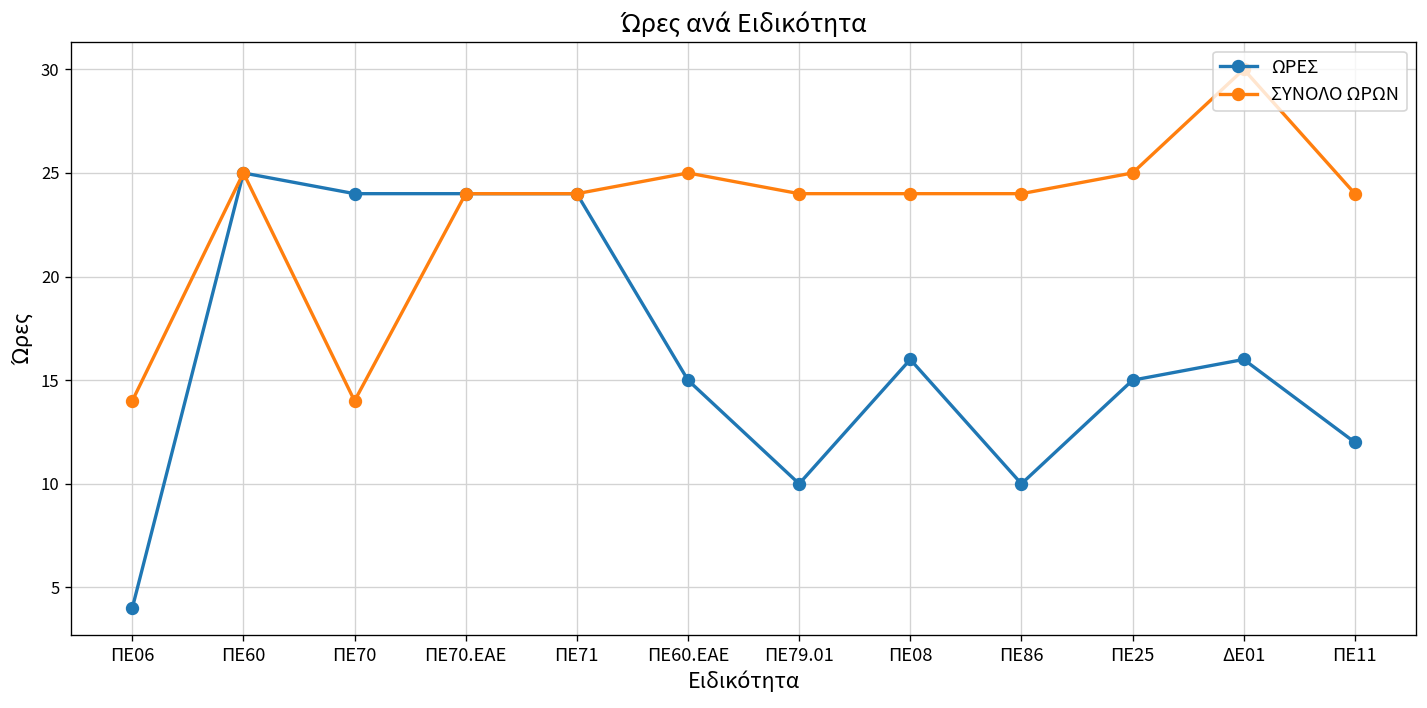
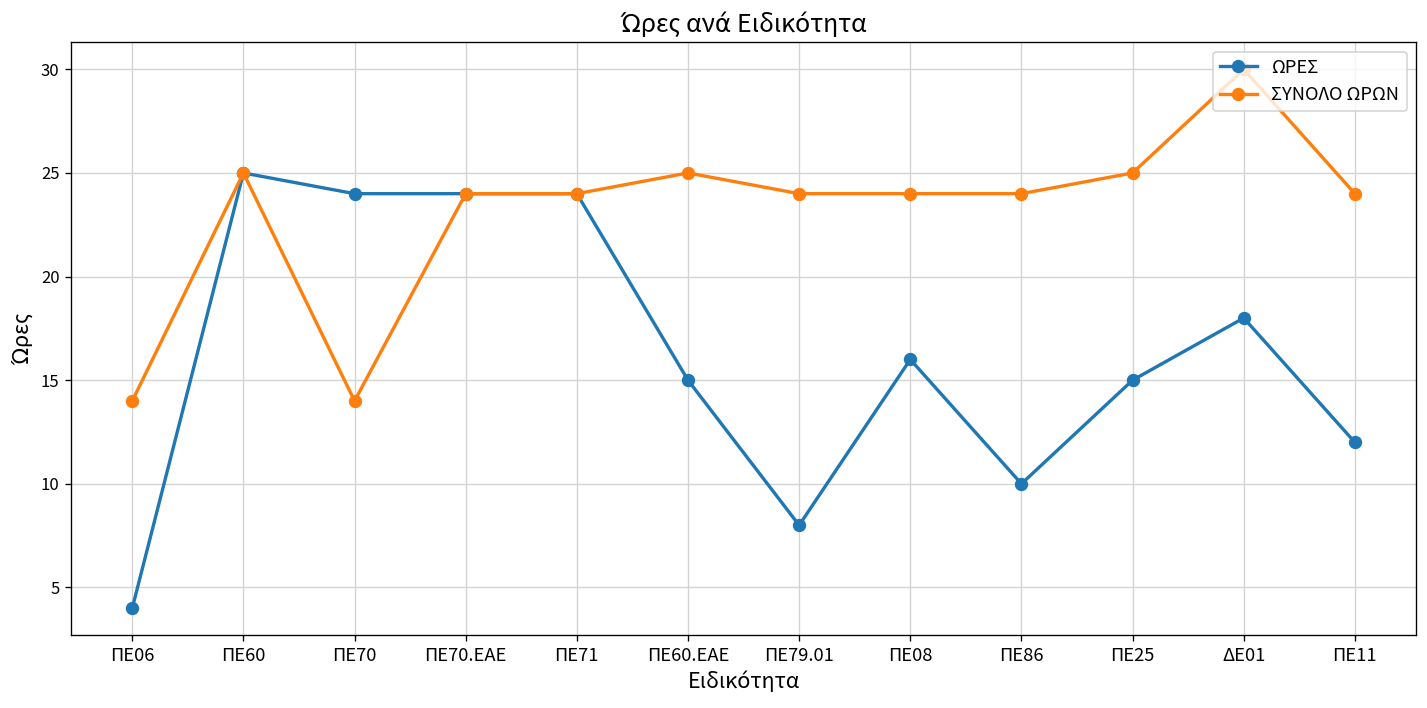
  {
    "ΩΡΕΣ": {
      "ΠΕ06": 4,
      "ΠΕ70": 24,
      "ΠΕ60.ΕΑΕ": 15,
-     "ΠΕ79.01": 10,
+     "ΠΕ79.01": 8,
      "ΠΕ08": 16,
      "ΠΕ86": 10,
      "ΠΕ25": 15,
-     "ΔΕ01": 16,
+     "ΔΕ01": 18,
      "ΠΕ11": 12
    },
    "ΣΥΝΟΛΟ ΩΡΩΝ": {
      "ΠΕ06": 14,
      "ΠΕ70": 14,
      "ΠΕ60.ΕΑΕ": 25,
      "ΠΕ79.01": 24,
      "ΠΕ08": 24,
      "ΠΕ86": 24,
      "ΠΕ25": 25,
      "ΠΕ11": 24
    }
  }
